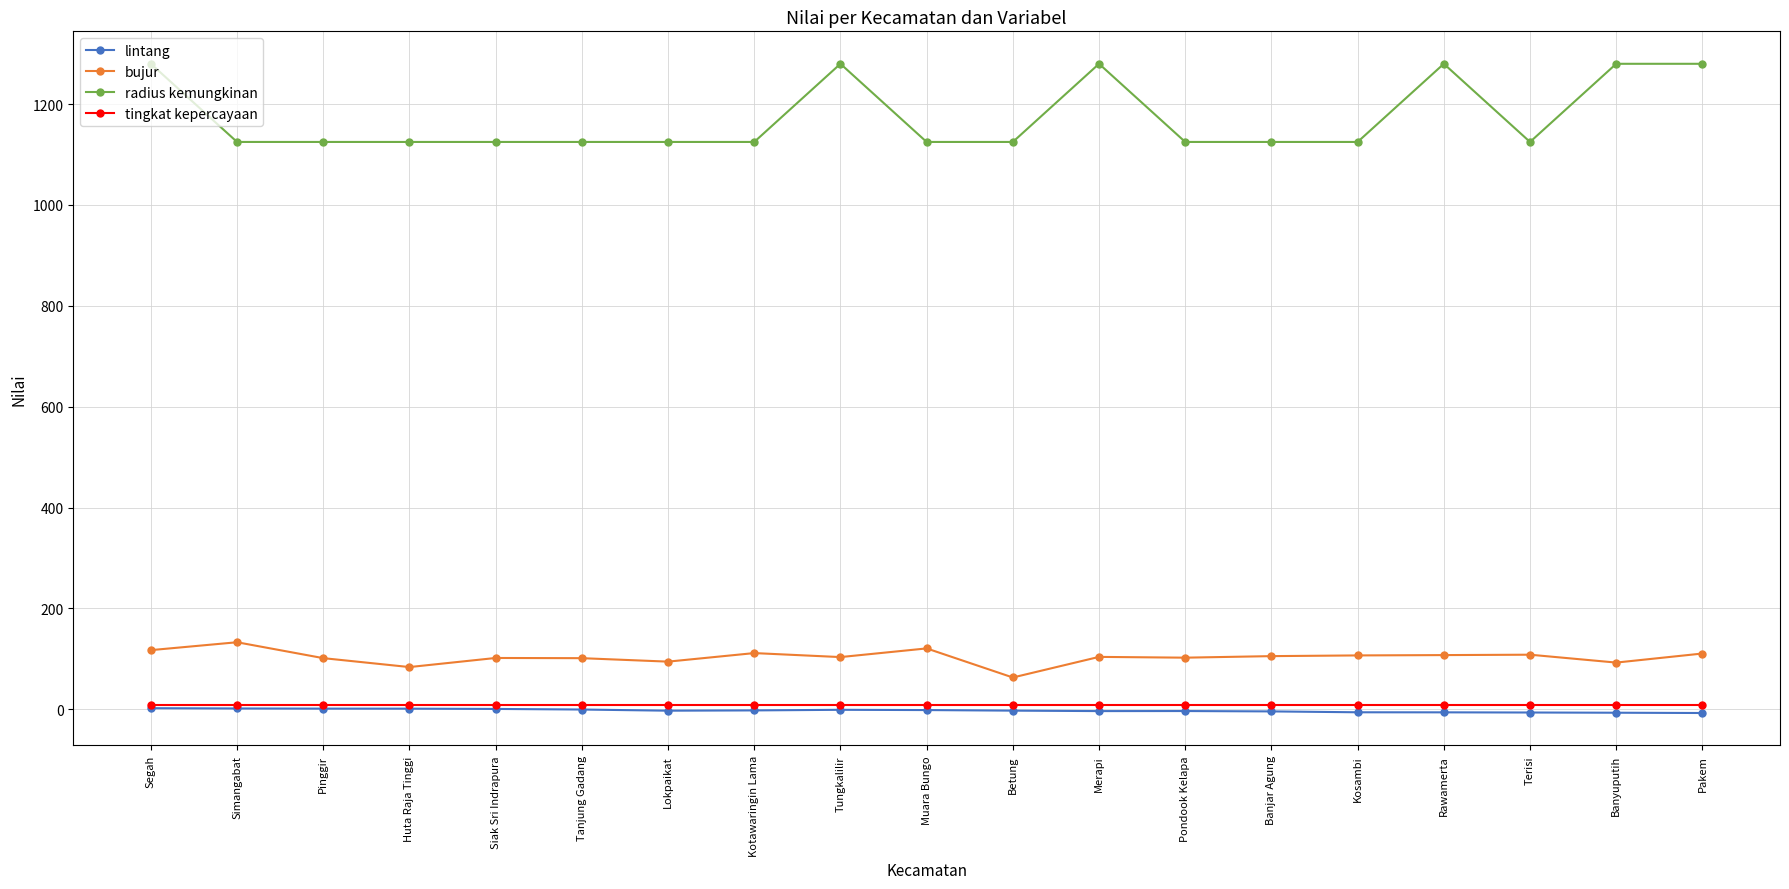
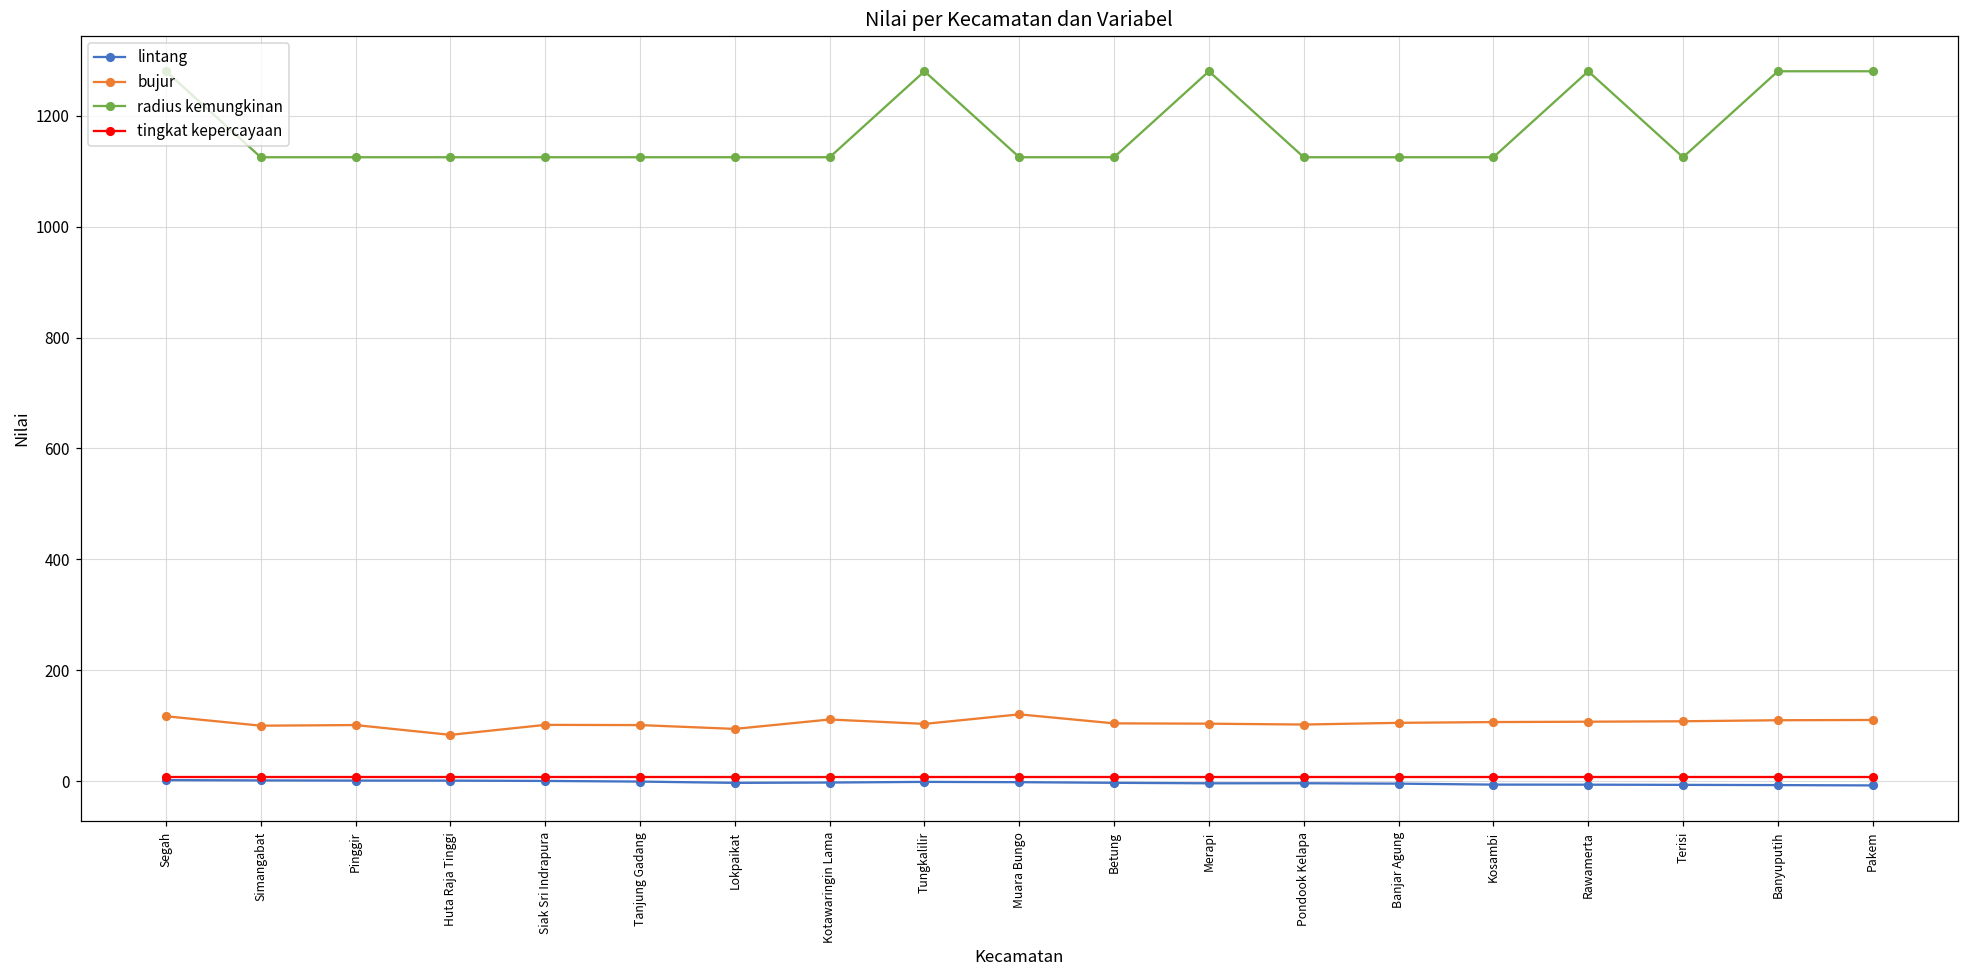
  {
    "lintang": {
      "Segah": 0,
      "Simangabat": 0,
      "Pinggir": 0,
      "Huta Raja Tinggi": 0,
      "Siak Sri Indrapura": 0,
      "Tanjung Gadang": 0,
      "Lokpaikat": 0,
      "Kotawaringin Lama": 0,
      "Tungkalilir": 0,
      "Muara Bungo": 0,
      "Betung": 0,
      "Merapi": 0,
      "Pondook Kelapa": 0,
      "Banjar Agung": 0,
      "Kosambi": -10,
      "Rawamerta": -10,
      "Terisi": -10,
      "Banyuputih": -10,
      "Pakem": -10
    },
    "bujur": {
      "Segah": 120,
-     "Simangabat": 130,
+     "Simangabat": 100,
      "Pinggir": 100,
      "Huta Raja Tinggi": 80,
      "Siak Sri Indrapura": 100,
      "Tanjung Gadang": 100,
      "Lokpaikat": 90,
      "Kotawaringin Lama": 110,
      "Tungkalilir": 100,
      "Muara Bungo": 120,
-     "Betung": 60,
+     "Betung": 100,
      "Merapi": 100,
      "Pondook Kelapa": 100,
      "Banjar Agung": 110,
      "Kosambi": 110,
      "Rawamerta": 110,
      "Terisi": 110,
-     "Banyuputih": 90,
+     "Banyuputih": 110,
      "Pakem": 110
    },
    "radius kemungkinan": {
      "Simangabat": 1130,
      "Pinggir": 1130,
      "Huta Raja Tinggi": 1130,
      "Siak Sri Indrapura": 1130,
      "Tanjung Gadang": 1130,
      "Lokpaikat": 1130,
      "Kotawaringin Lama": 1130,
      "Tungkalilir": 1280,
      "Muara Bungo": 1130,
      "Betung": 1130,
      "Merapi": 1280,
      "Pondook Kelapa": 1130,
      "Banjar Agung": 1130,
      "Kosambi": 1130,
      "Rawamerta": 1280,
      "Terisi": 1130,
      "Banyuputih": 1280,
      "Pakem": 1280
    },
    "tingkat kepercayaan": {
      "Segah": 10,
      "Simangabat": 10,
      "Pinggir": 10,
      "Huta Raja Tinggi": 10,
      "Siak Sri Indrapura": 10,
      "Tanjung Gadang": 10,
      "Lokpaikat": 10,
      "Kotawaringin Lama": 10,
      "Tungkalilir": 10,
      "Muara Bungo": 10,
      "Betung": 10,
      "Merapi": 10,
      "Pondook Kelapa": 10,
      "Banjar Agung": 10,
      "Kosambi": 10,
      "Rawamerta": 10,
      "Terisi": 10,
      "Banyuputih": 10,
      "Pakem": 10
    }
  }
